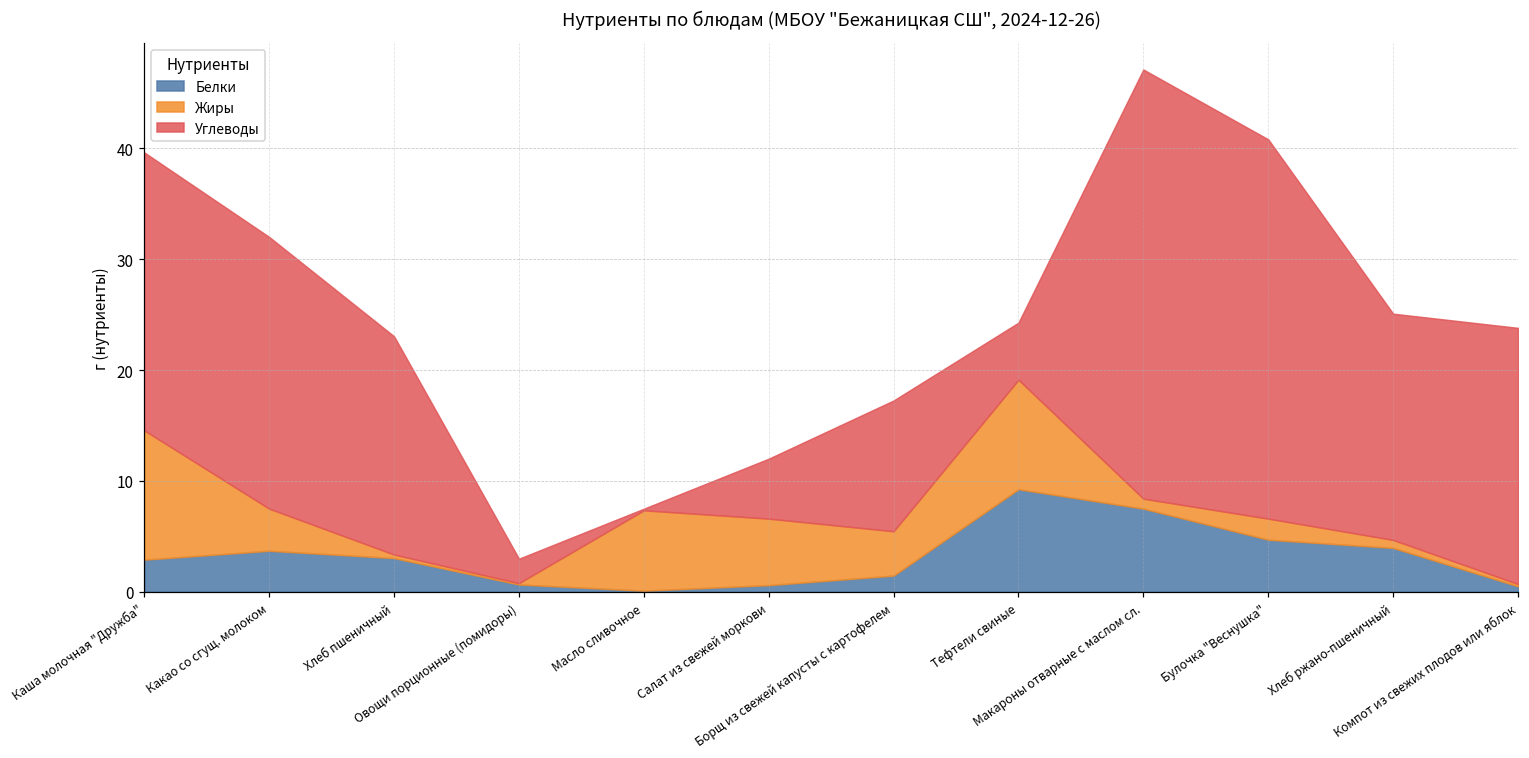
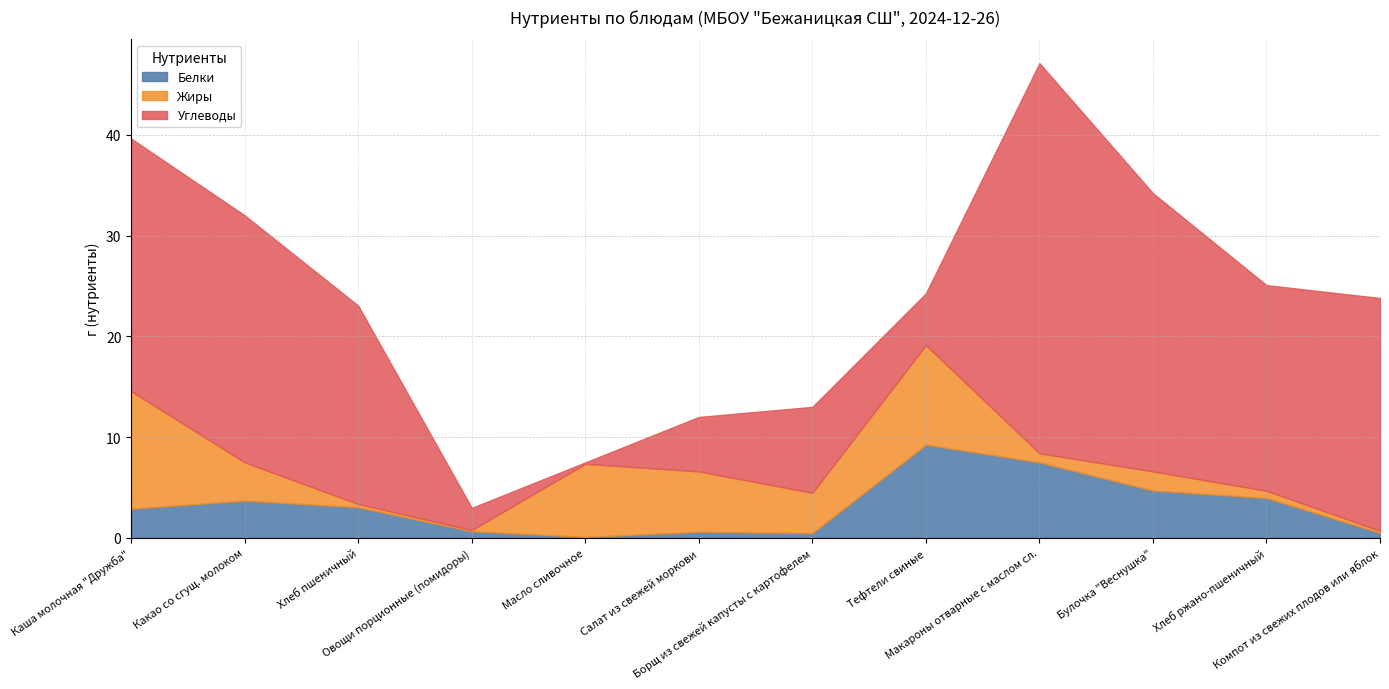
  {
    "Белки": {
      "Каша молочная \"Дружба\"": 2.9,
      "Какао со сгущ. молоком": 3.7,
      "Хлеб пшеничный": 3.0,
      "Салат из свежей моркови": 0.6,
-     "Борщ из свежей капусты с картофелем": 1.5,
+     "Борщ из свежей капусты с картофелем": 0.5,
      "Тефтели свиные": 9.3,
      "Макароны отварные с маслом сл.": 7.5,
      "Булочка \"Веснушка\"": 4.7,
      "Хлеб ржано-пшеничный": 4.0
    },
    "Жиры": {
      "Каша молочная \"Дружба\"": 11.7,
      "Какао со сгущ. молоком": 3.8,
      "Хлеб пшеничный": 0.3,
      "Салат из свежей моркови": 6.0,
      "Борщ из свежей капусты с картофелем": 4.0,
      "Тефтели свиные": 9.9,
      "Макароны отварные с маслом сл.": 0.9,
      "Булочка \"Веснушка\"": 1.9,
      "Хлеб ржано-пшеничный": 0.7
    },
    "Углеводы": {
      "Каша молочная \"Дружба\"": 25.1,
      "Какао со сгущ. молоком": 24.5,
      "Хлеб пшеничный": 19.7,
      "Овощи порционные (помидоры)": 2.2,
      "Салат из свежей моркови": 5.4,
-     "Борщ из свежей капусты с картофелем": 11.8,
+     "Борщ из свежей капусты с картофелем": 8.5,
      "Тефтели свиные": 5.1,
      "Макароны отварные с маслом сл.": 38.7,
-     "Булочка \"Веснушка\"": 34.2,
+     "Булочка \"Веснушка\"": 27.6,
      "Хлеб ржано-пшеничный": 20.4,
      "Компот из свежих плодов или яблок": 23.1
    }
  }
